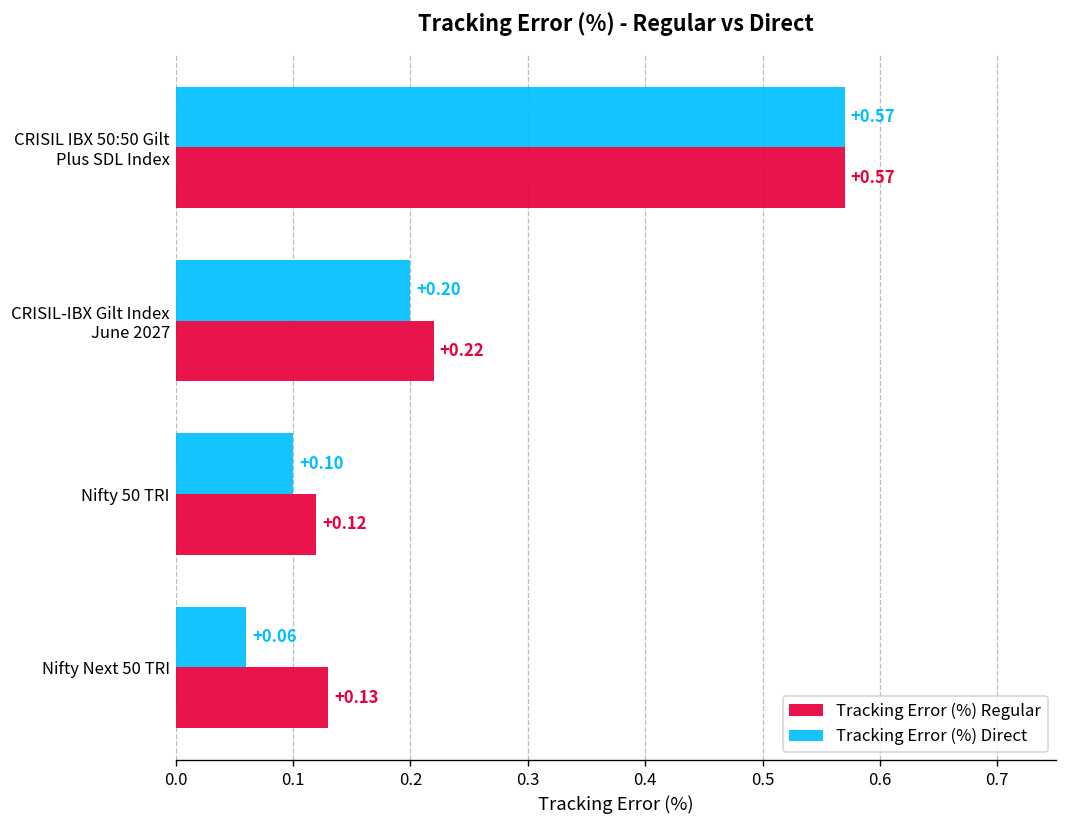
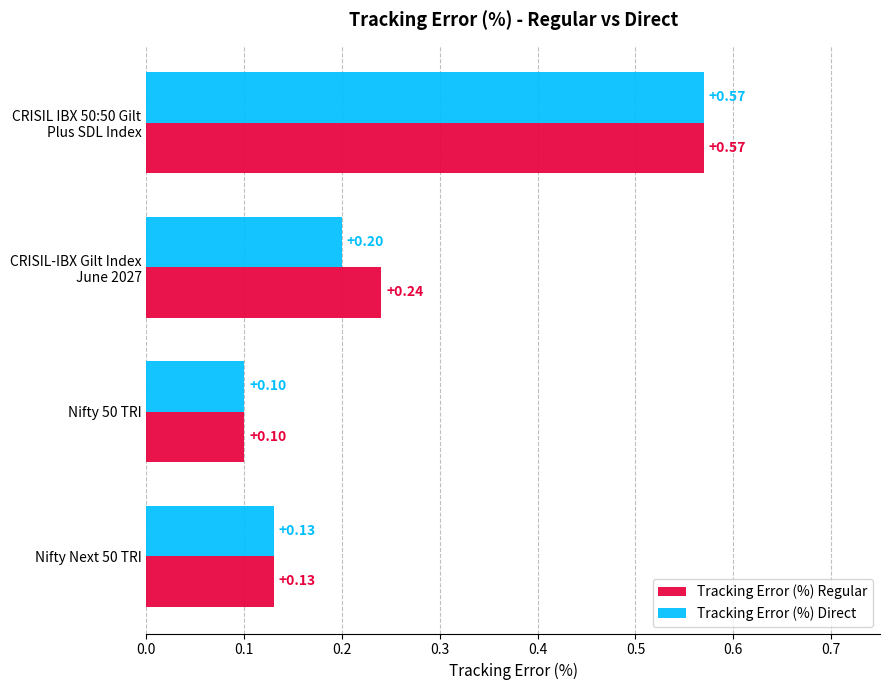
  {
    "Tracking Error (%) Regular": {
      "CRISIL IBX 50:50 Gilt Plus SDL Index": "+0.57",
-     "CRISIL-IBX Gilt Index June 2027": "+0.22",
-     "Nifty 50 TRI": "+0.12",
+     "CRISIL-IBX Gilt Index June 2027": "+0.24",
+     "Nifty 50 TRI": "+0.10",
      "Nifty Next 50 TRI": "+0.13"
    },
    "Tracking Error (%) Direct": {
      "CRISIL IBX 50:50 Gilt Plus SDL Index": "+0.57",
      "CRISIL-IBX Gilt Index June 2027": "+0.20",
      "Nifty 50 TRI": "+0.10",
-     "Nifty Next 50 TRI": "+0.06"
+     "Nifty Next 50 TRI": "+0.13"
    }
  }
